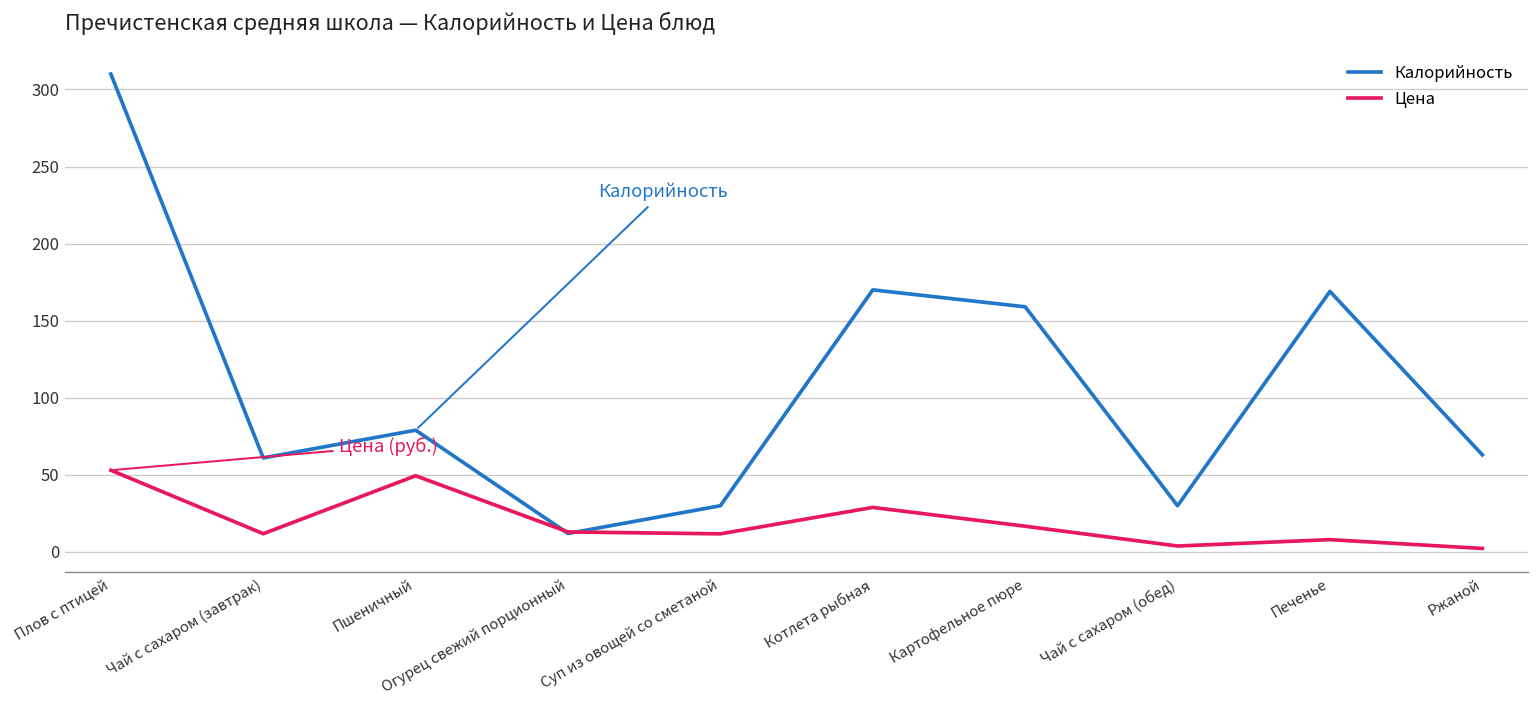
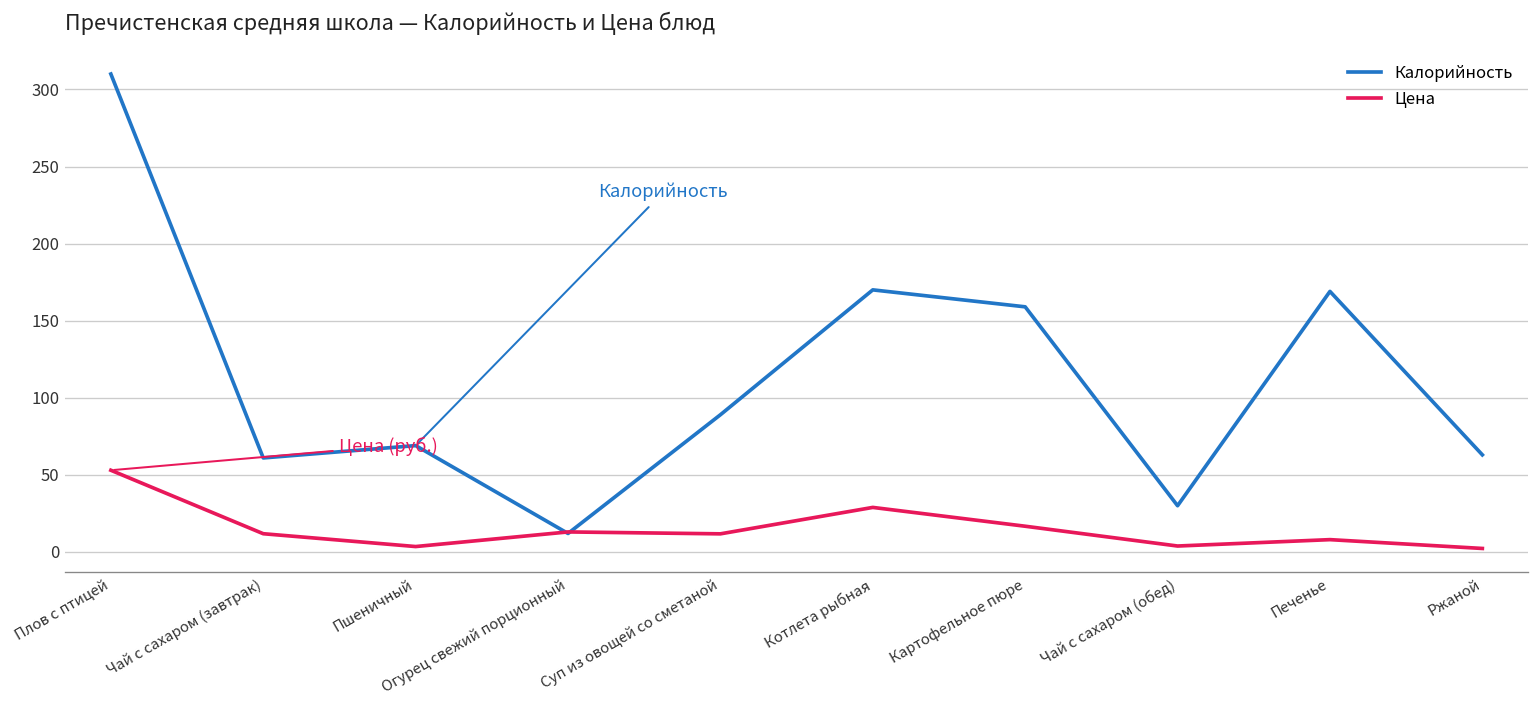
  {
    "Калорийность": {
      "Плов с птицей": 310,
      "Чай с сахаром (завтрак)": 61,
-     "Пшеничный": 79,
-     "Суп из овощей со сметаной": 30,
+     "Пшеничный": 69,
+     "Суп из овощей со сметаной": 89,
      "Котлета рыбная": 170,
      "Картофельное пюре": 159,
      "Чай с сахаром (обед)": 30,
      "Печенье": 169,
      "Ржаной": 63
    },
    "Цена": {
      "Плов с птицей": 53,
      "Чай с сахаром (завтрак)": 12,
-     "Пшеничный": 49,
+     "Пшеничный": 4,
      "Суп из овощей со сметаной": 12,
      "Котлета рыбная": 29,
      "Картофельное пюре": 17,
      "Чай с сахаром (обед)": 4,
      "Печенье": 8,
      "Ржаной": 2
    }
  }
